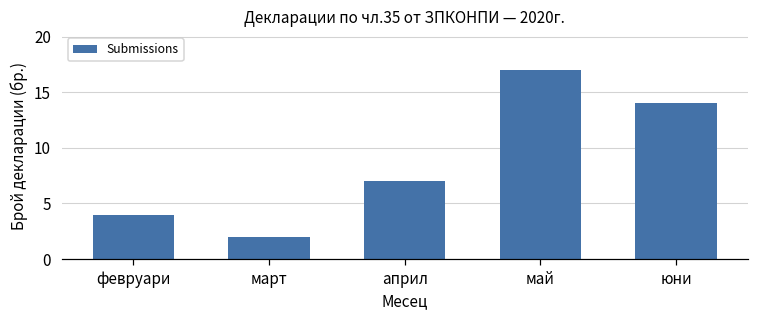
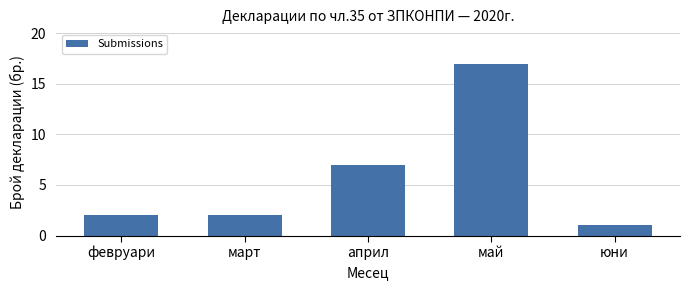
  {
-   "февруари": 4,
+   "февруари": 2,
    "март": 2,
    "април": 7,
    "май": 17,
-   "юни": 14
+   "юни": 1
  }
